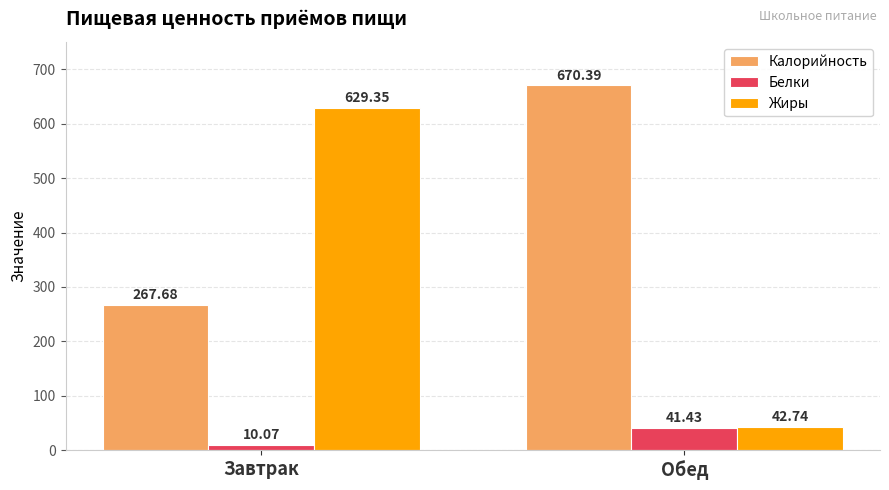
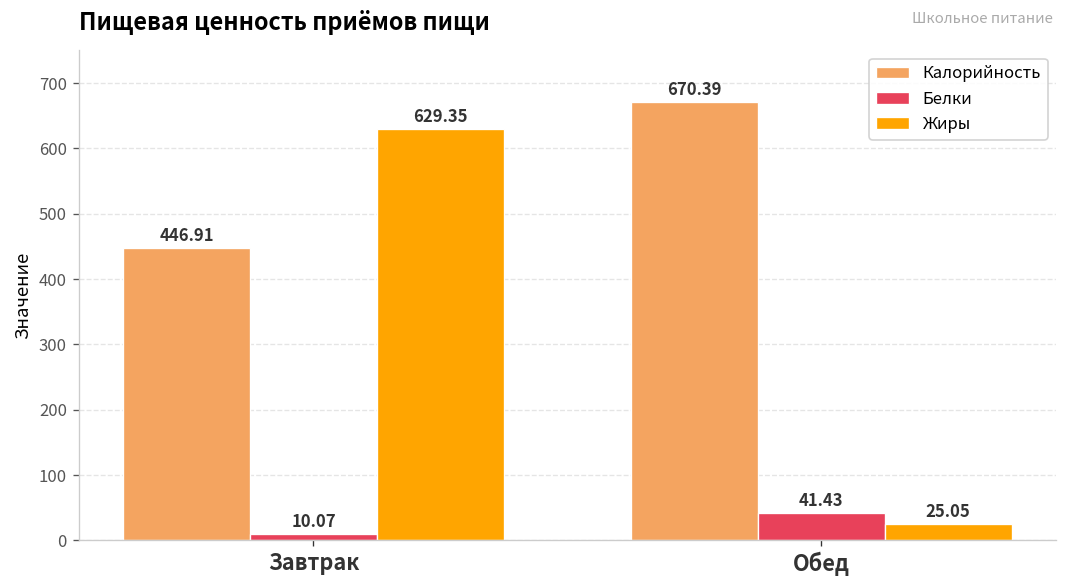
  {
    "Калорийность": {
-     "Завтрак": 267.68,
+     "Завтрак": 446.91,
      "Обед": 670.39
    },
    "Белки": {
      "Завтрак": 10.07,
      "Обед": 41.43
    },
    "Жиры": {
      "Завтрак": 629.35,
-     "Обед": 42.74
+     "Обед": 25.05
    }
  }
